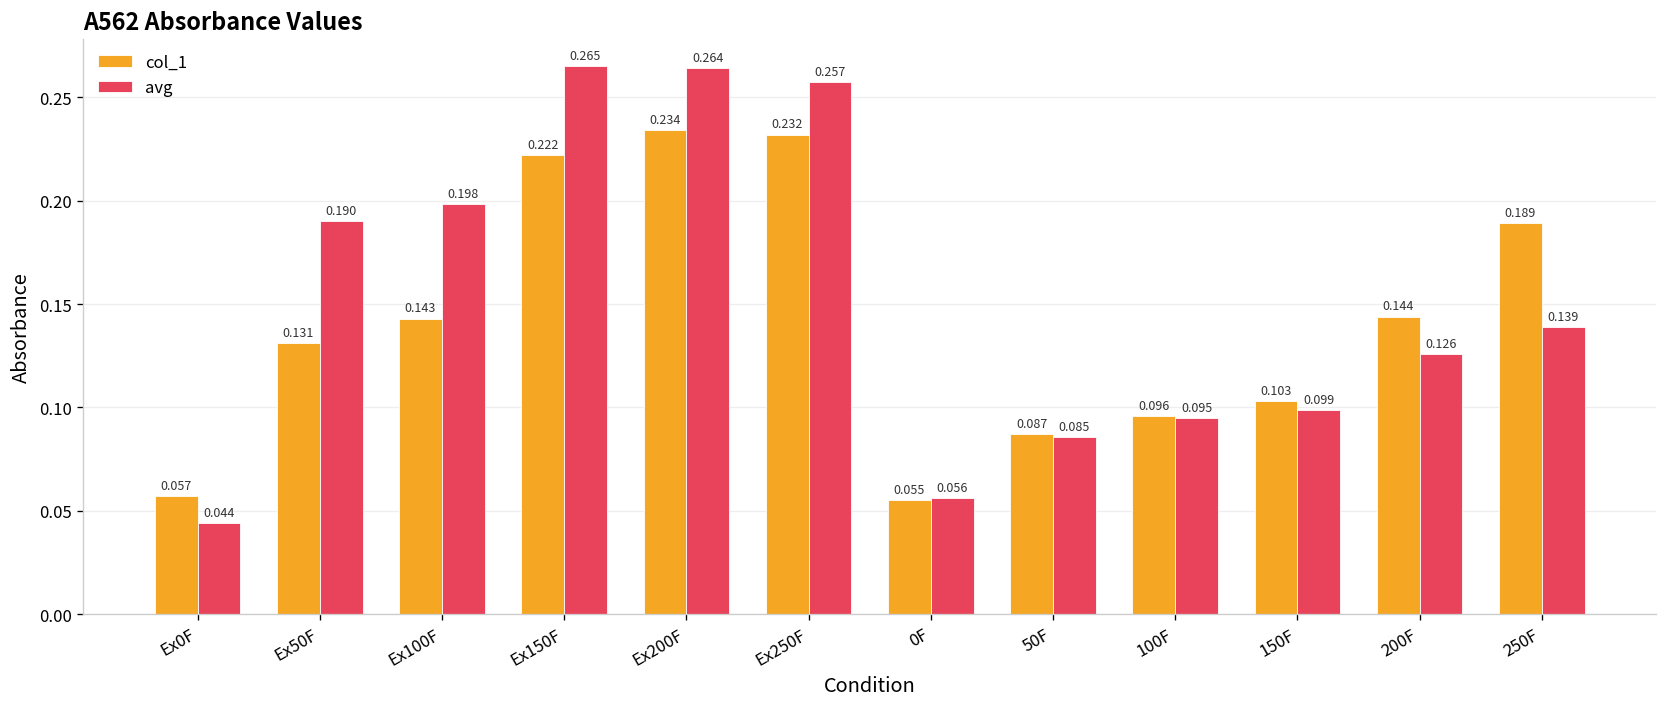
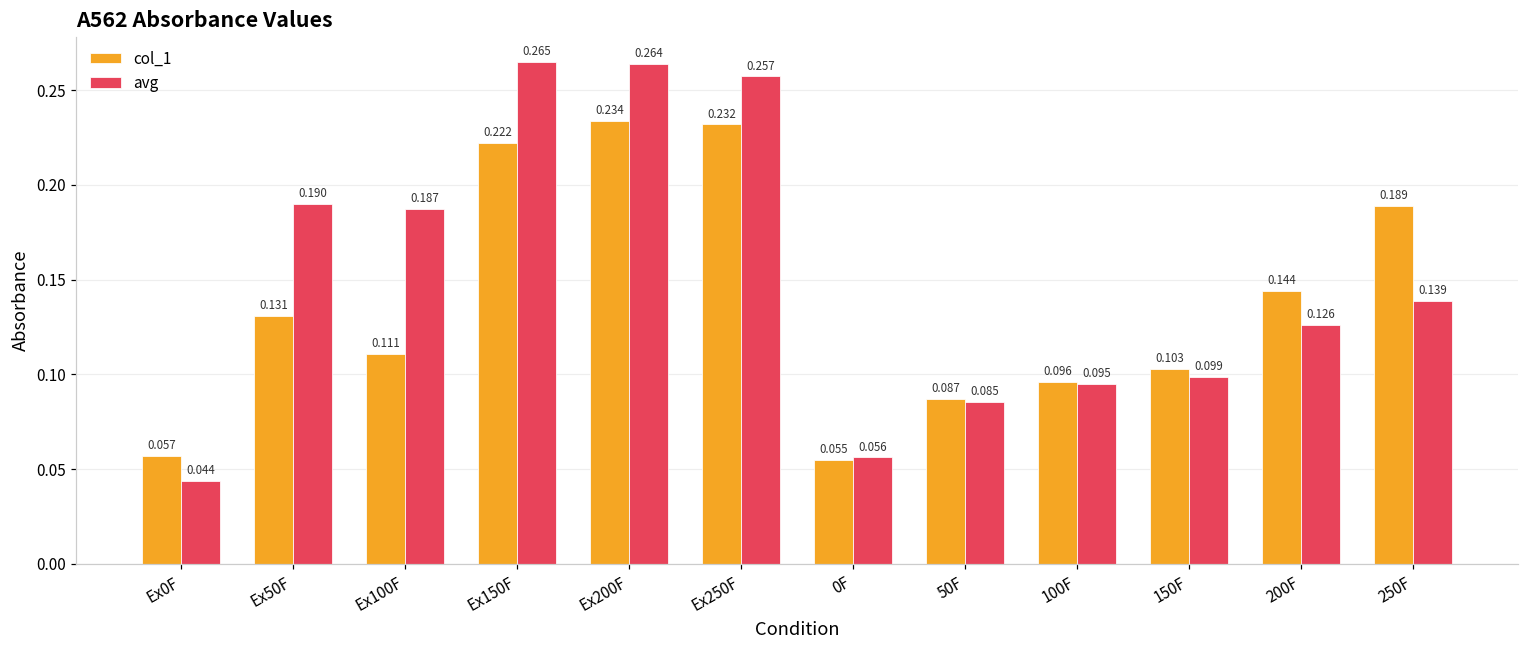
  {
    "col_1": {
      "Ex0F": 0.057,
      "Ex50F": 0.131,
-     "Ex100F": 0.143,
+     "Ex100F": 0.111,
      "Ex150F": 0.222,
      "Ex200F": 0.234,
      "Ex250F": 0.232,
      "0F": 0.055,
      "50F": 0.087,
      "100F": 0.096,
      "150F": 0.103,
      "200F": 0.144,
      "250F": 0.189
    },
    "avg": {
      "Ex0F": 0.044,
      "Ex50F": 0.190,
-     "Ex100F": 0.198,
+     "Ex100F": 0.187,
      "Ex150F": 0.265,
      "Ex200F": 0.264,
      "Ex250F": 0.257,
      "0F": 0.056,
      "50F": 0.085,
      "100F": 0.095,
      "150F": 0.099,
      "200F": 0.126,
      "250F": 0.139
    }
  }
